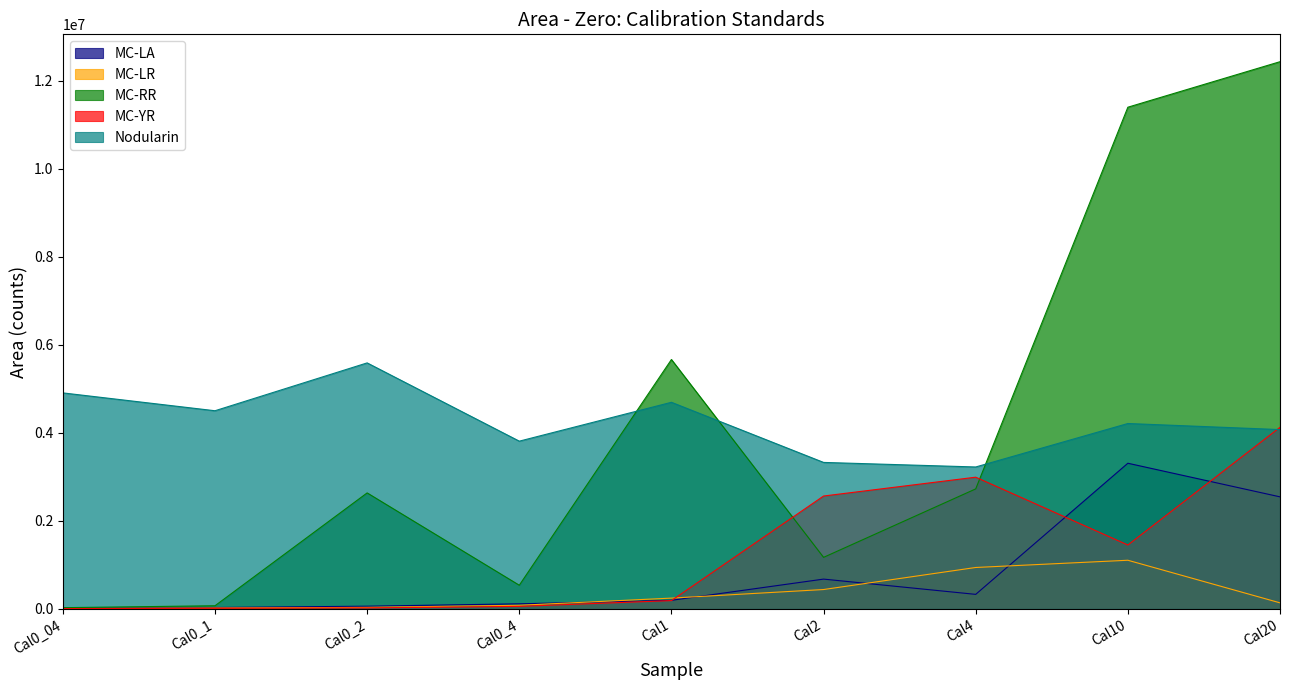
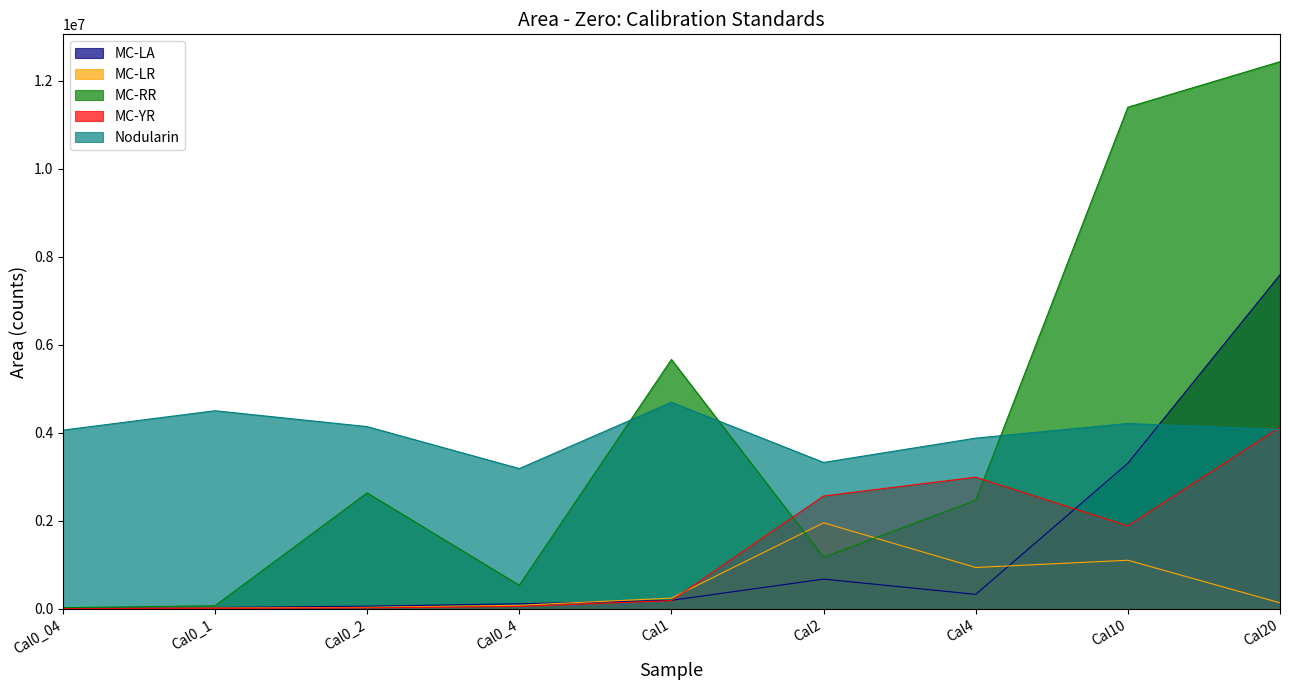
  {
    "MC-LA": {
      "Cal2": 700000,
      "Cal4": 300000,
      "Cal10": 3300000,
-     "Cal20": 2500000
+     "Cal20": 7600000
    },
    "MC-LR": {
-     "Cal2": 400000,
+     "Cal2": 2000000,
      "Cal4": 900000,
      "Cal10": 1100000,
      "Cal20": 100000
    },
    "MC-RR": {
      "Cal0_2": 2600000,
      "Cal0_4": 500000,
      "Cal1": 5700000,
      "Cal2": 1200000,
-     "Cal4": 2700000,
+     "Cal4": 2500000,
      "Cal10": 11400000,
      "Cal20": 12400000
    },
    "MC-YR": {
      "Cal2": 2600000,
      "Cal4": 3000000,
-     "Cal10": 1500000
+     "Cal10": 1900000
    },
    "Nodularin": {
-     "Cal0_04": 4900000,
+     "Cal0_04": 4100000,
      "Cal0_1": 4500000,
-     "Cal0_2": 5600000,
-     "Cal0_4": 3800000,
+     "Cal0_2": 4100000,
+     "Cal0_4": 3200000,
      "Cal1": 4700000,
      "Cal2": 3300000,
-     "Cal4": 3200000,
+     "Cal4": 3900000,
      "Cal10": 4200000
    }
  }
